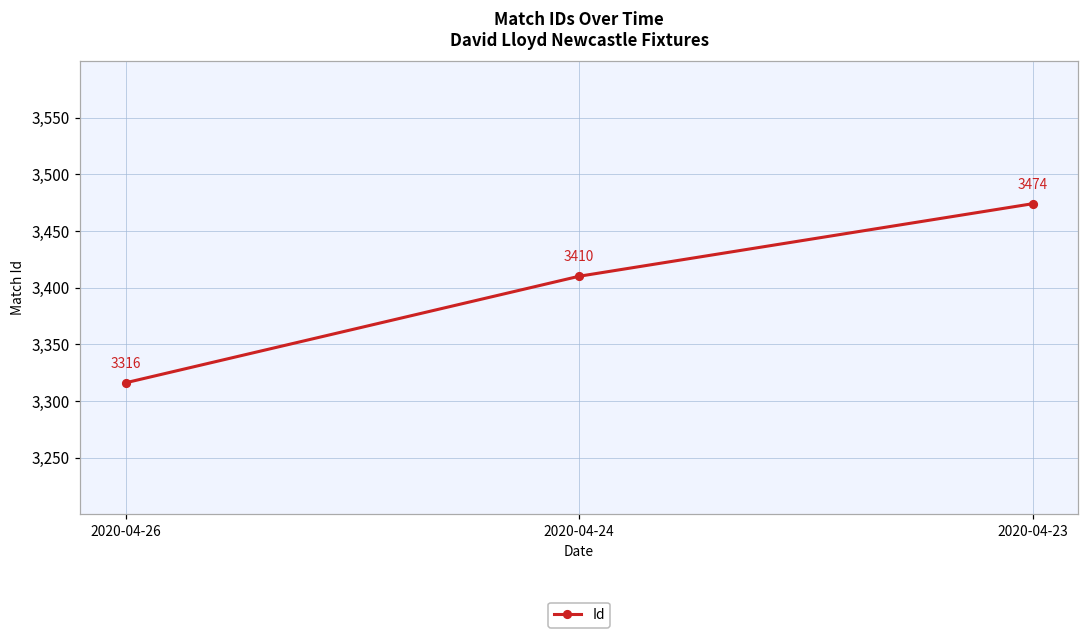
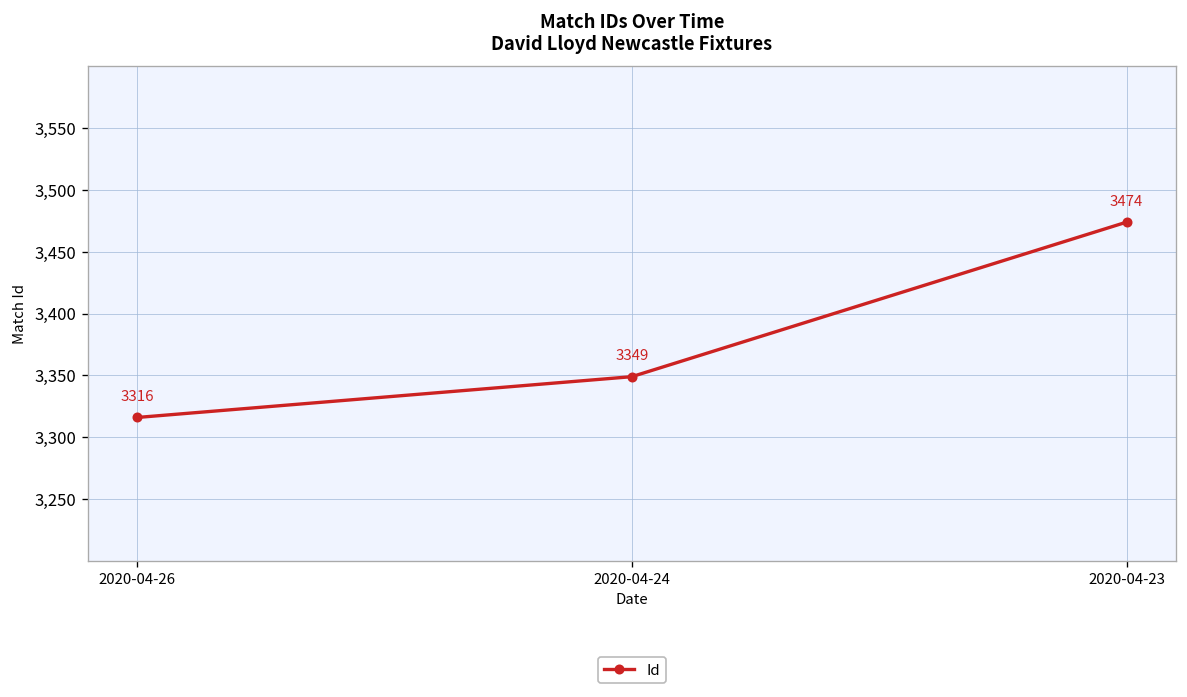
  {
    "2020-04-26": 3316,
-   "2020-04-24": 3410,
+   "2020-04-24": 3349,
    "2020-04-23": 3474
  }
